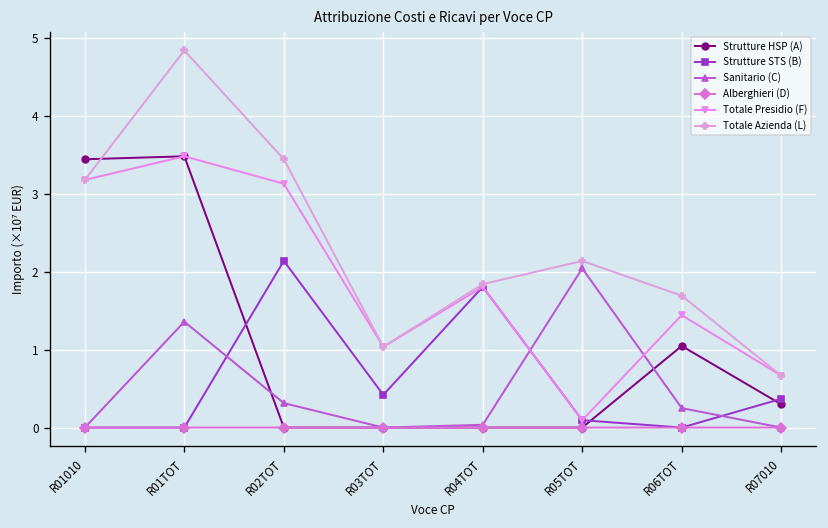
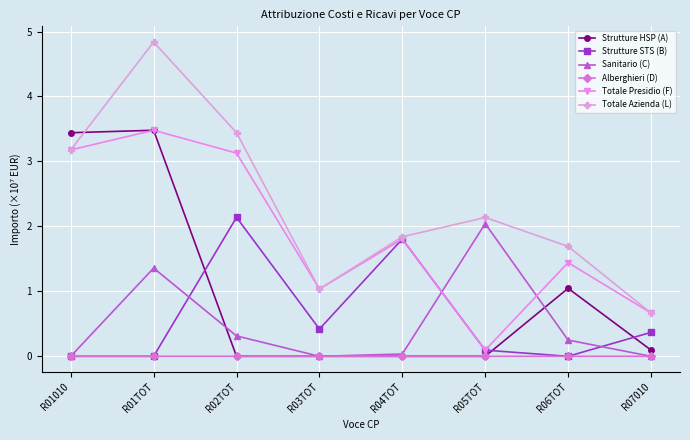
  {
    "Strutture HSP (A)": {
      "R01010": 3.4,
      "R06TOT": 1.0,
-     "R07010": 0.3
+     "R07010": 0.1
    }
  }
